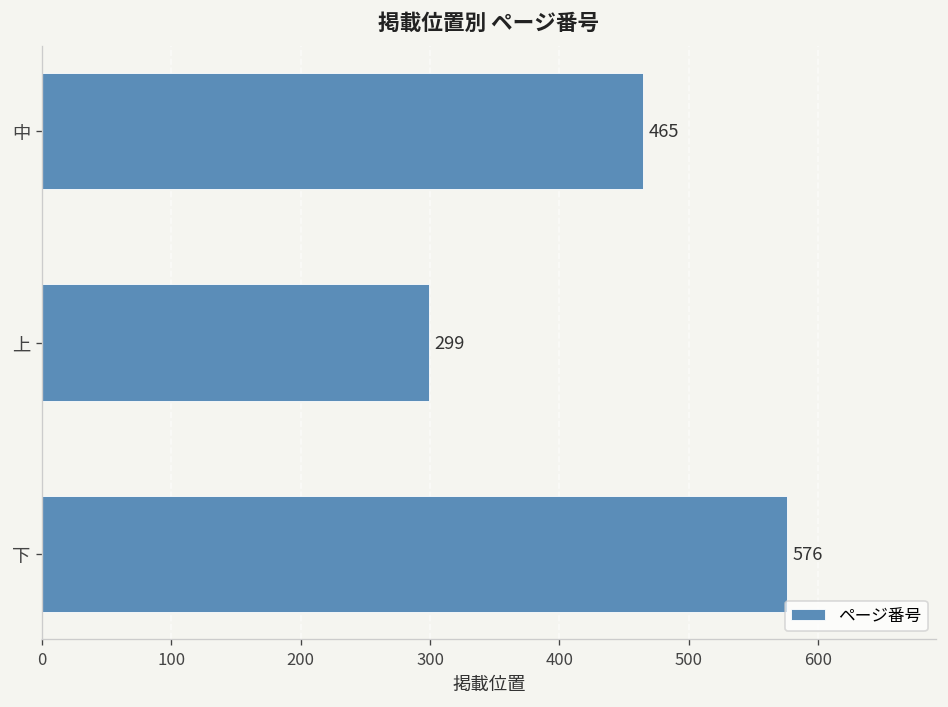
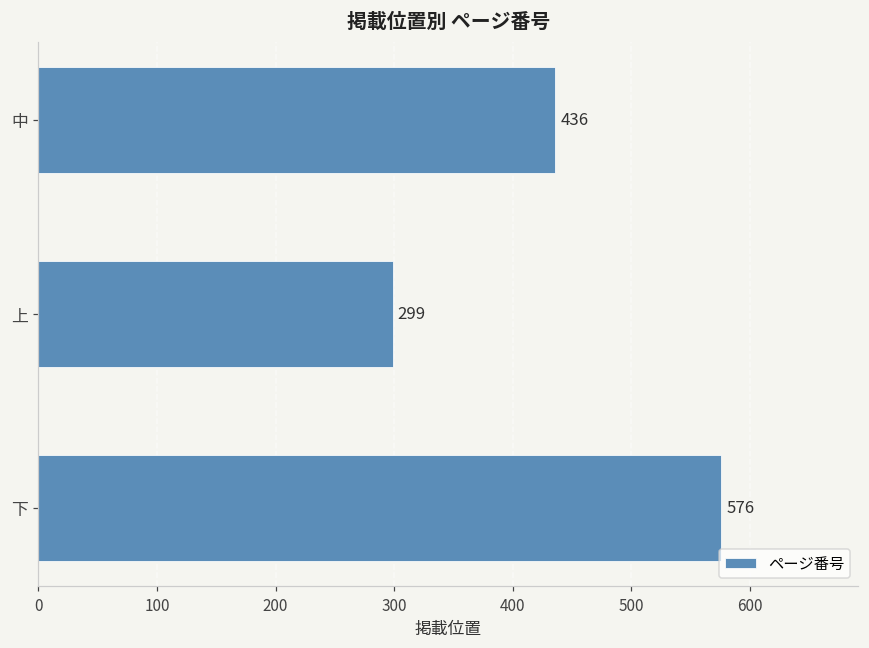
  {
-   "中": 465,
+   "中": 436,
    "上": 299,
    "下": 576
  }
